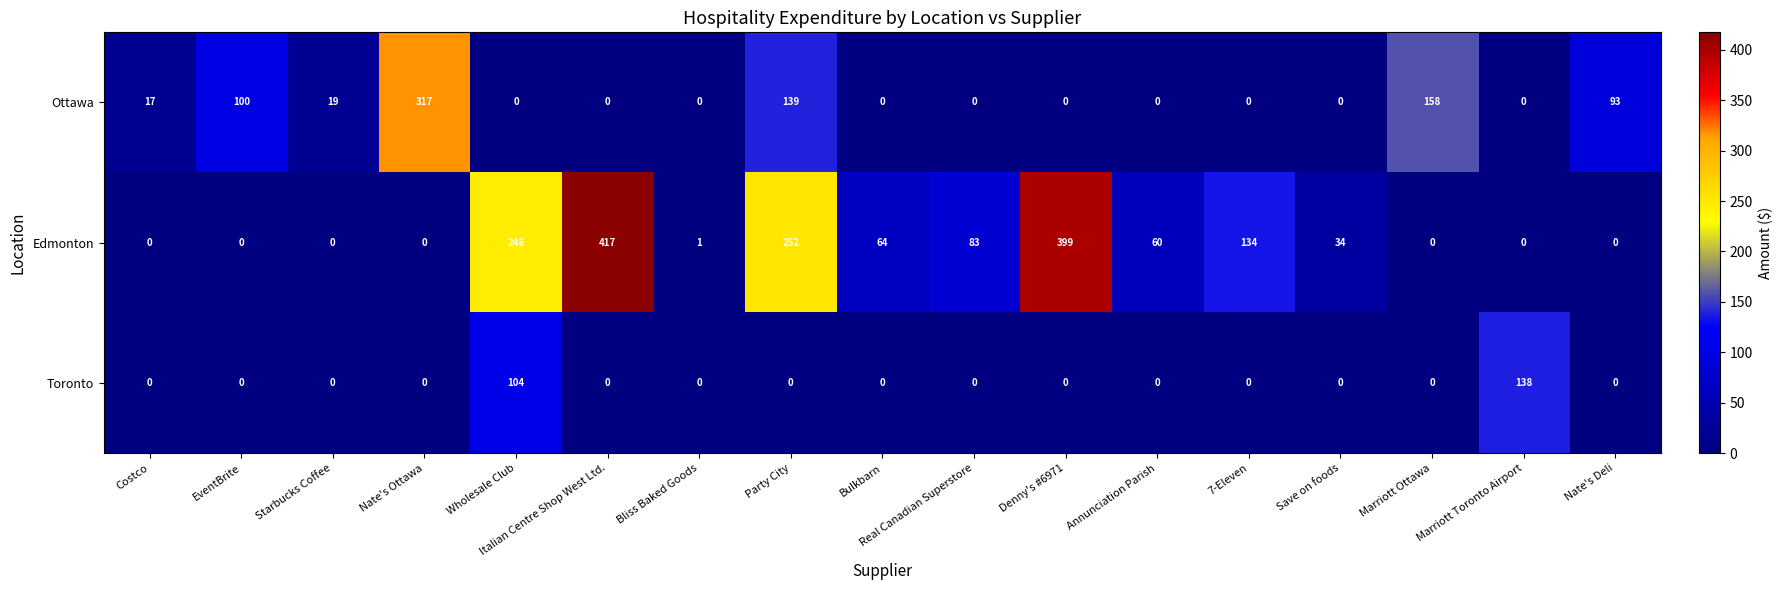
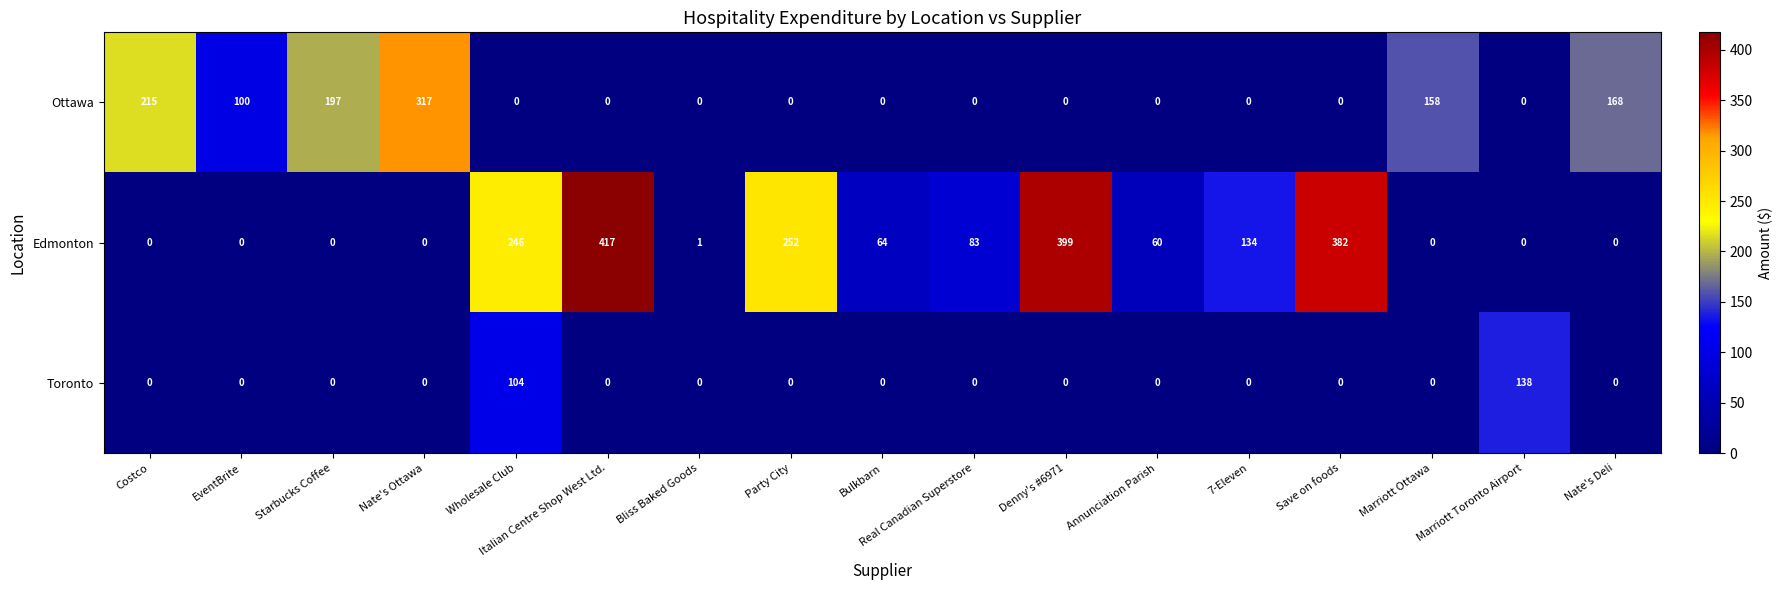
  {
    "Ottawa": {
-     "Costco": 17,
+     "Costco": 215,
      "EventBrite": 100,
-     "Starbucks Coffee": 19,
+     "Starbucks Coffee": 197,
      "Nate's Ottawa": 317,
      "Wholesale Club": 0,
      "Italian Centre Shop West Ltd.": 0,
      "Bliss Baked Goods": 0,
-     "Party City": 139,
+     "Party City": 0,
      "Bulkbarn": 0,
      "Real Canadian Superstore": 0,
      "Denny's #6971": 0,
      "Annunciation Parish": 0,
      "7-Eleven": 0,
      "Save on foods": 0,
      "Marriott Ottawa": 158,
      "Marriott Toronto Airport": 0,
-     "Nate's Deli": 93
+     "Nate's Deli": 168
    },
    "Edmonton": {
      "Costco": 0,
      "EventBrite": 0,
      "Starbucks Coffee": 0,
      "Nate's Ottawa": 0,
      "Wholesale Club": 246,
      "Italian Centre Shop West Ltd.": 417,
      "Bliss Baked Goods": 1,
      "Party City": 252,
      "Bulkbarn": 64,
      "Real Canadian Superstore": 83,
      "Denny's #6971": 399,
      "Annunciation Parish": 60,
      "7-Eleven": 134,
-     "Save on foods": 34,
+     "Save on foods": 382,
      "Marriott Ottawa": 0,
      "Marriott Toronto Airport": 0,
      "Nate's Deli": 0
    },
    "Toronto": {
      "Costco": 0,
      "EventBrite": 0,
      "Starbucks Coffee": 0,
      "Nate's Ottawa": 0,
      "Wholesale Club": 104,
      "Italian Centre Shop West Ltd.": 0,
      "Bliss Baked Goods": 0,
      "Party City": 0,
      "Bulkbarn": 0,
      "Real Canadian Superstore": 0,
      "Denny's #6971": 0,
      "Annunciation Parish": 0,
      "7-Eleven": 0,
      "Save on foods": 0,
      "Marriott Ottawa": 0,
      "Marriott Toronto Airport": 138,
      "Nate's Deli": 0
    }
  }
